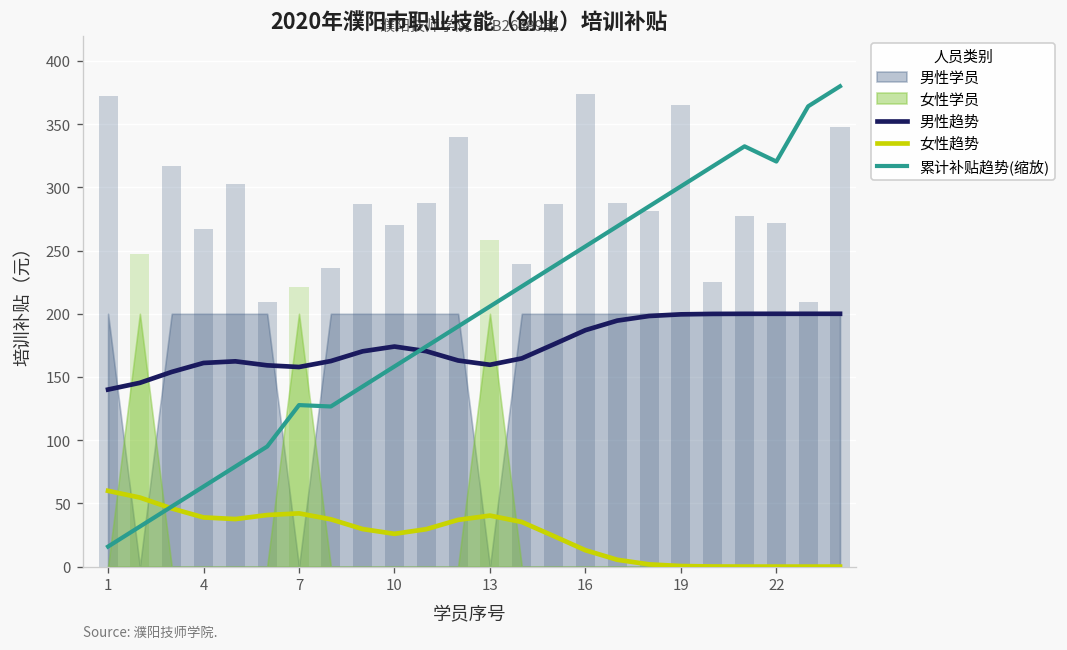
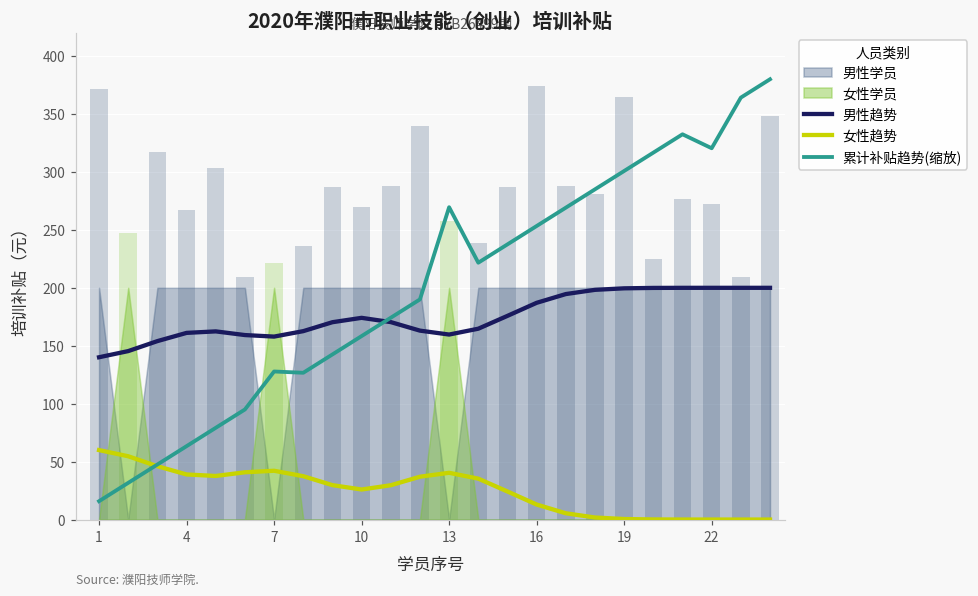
  {
    "女性学员": {
      "1": 0,
      "4": 0,
      "7": 200,
      "10": 0,
      "13": 200,
      "16": 0
    },
    "男性趋势": {
      "1": 140,
      "4": 161,
      "7": 158,
      "10": 174,
      "13": 160,
      "16": 187
    },
    "女性趋势": {
      "1": 60,
      "4": 39,
      "7": 42,
      "10": 26,
      "13": 40,
      "16": 13
    },
    "累计补贴趋势(缩放)": {
      "1": 16,
      "4": 63,
      "7": 128,
      "10": 158,
-     "13": 206,
+     "13": 270,
      "16": 253,
      "19": 301,
      "22": 320
    }
  }
